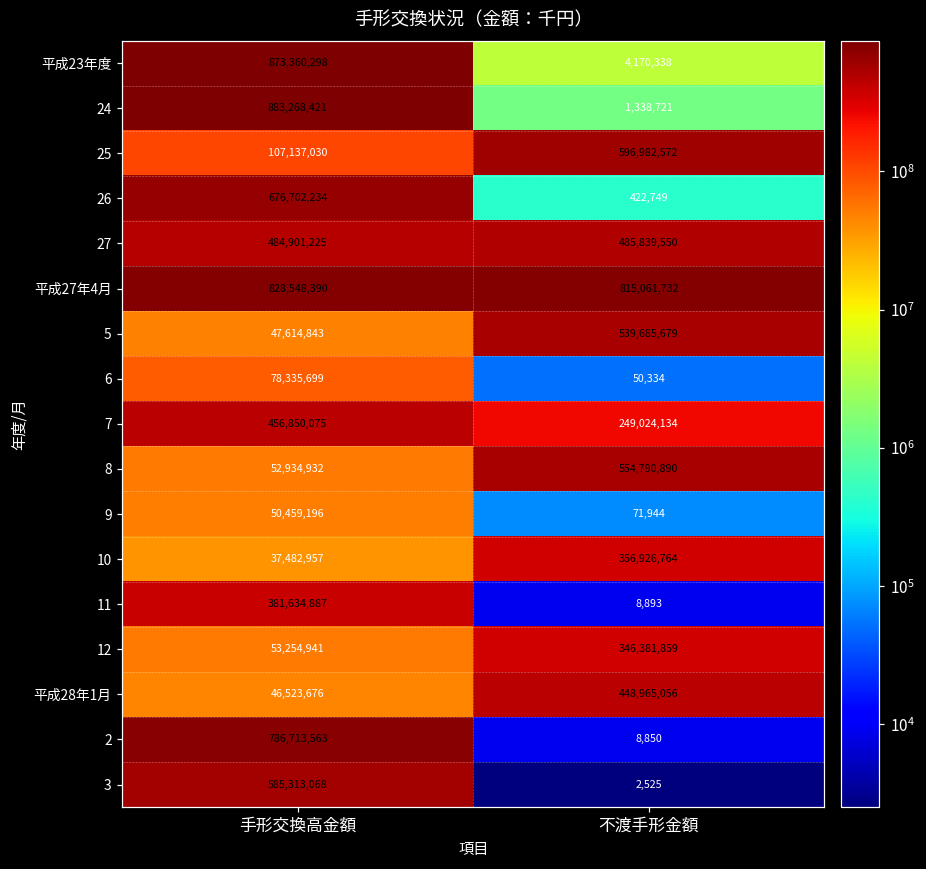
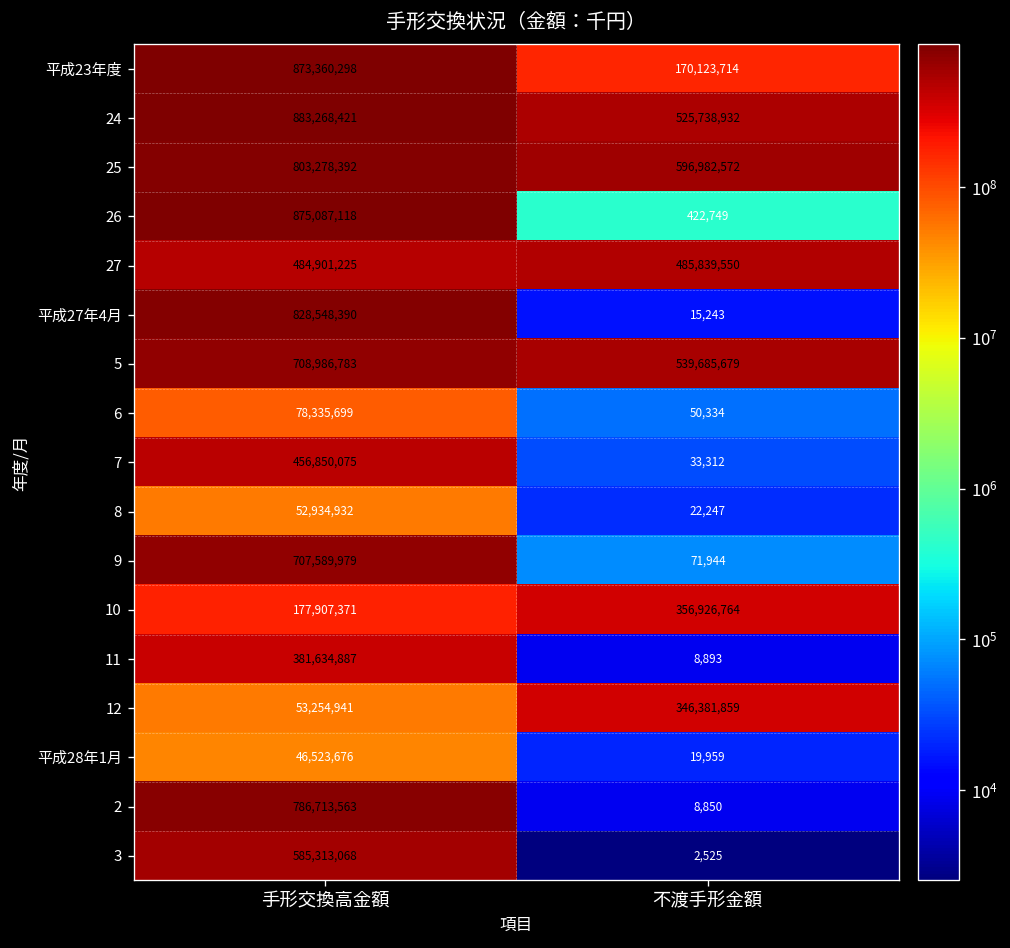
  {
    "平成23年度": {
      "手形交換高金額": "873,360,298",
-     "不渡手形金額": "4,170,338"
+     "不渡手形金額": "170,123,714"
    },
    "24": {
      "手形交換高金額": "883,268,421",
-     "不渡手形金額": "1,338,721"
+     "不渡手形金額": "525,738,932"
    },
    "25": {
-     "手形交換高金額": "107,137,030",
+     "手形交換高金額": "803,278,392",
      "不渡手形金額": "596,982,572"
    },
    "26": {
-     "手形交換高金額": "676,702,234",
+     "手形交換高金額": "875,087,118",
      "不渡手形金額": "422,749"
    },
    "27": {
      "手形交換高金額": "484,901,225",
      "不渡手形金額": "485,839,550"
    },
    "平成27年4月": {
      "手形交換高金額": "828,548,390",
-     "不渡手形金額": "815,061,732"
+     "不渡手形金額": "15,243"
    },
    "5": {
-     "手形交換高金額": "47,614,843",
+     "手形交換高金額": "708,986,783",
      "不渡手形金額": "539,685,679"
    },
    "6": {
      "手形交換高金額": "78,335,699",
      "不渡手形金額": "50,334"
    },
    "7": {
      "手形交換高金額": "456,850,075",
-     "不渡手形金額": "249,024,134"
+     "不渡手形金額": "33,312"
    },
    "8": {
      "手形交換高金額": "52,934,932",
-     "不渡手形金額": "554,790,890"
+     "不渡手形金額": "22,247"
    },
    "9": {
-     "手形交換高金額": "50,459,196",
+     "手形交換高金額": "707,589,979",
      "不渡手形金額": "71,944"
    },
    "10": {
-     "手形交換高金額": "37,482,957",
+     "手形交換高金額": "177,907,371",
      "不渡手形金額": "356,926,764"
    },
    "11": {
      "手形交換高金額": "381,634,887",
      "不渡手形金額": "8,893"
    },
    "12": {
      "手形交換高金額": "53,254,941",
      "不渡手形金額": "346,381,859"
    },
    "平成28年1月": {
      "手形交換高金額": "46,523,676",
-     "不渡手形金額": "448,965,056"
+     "不渡手形金額": "19,959"
    },
    "2": {
      "手形交換高金額": "786,713,563",
      "不渡手形金額": "8,850"
    },
    "3": {
      "手形交換高金額": "585,313,068",
      "不渡手形金額": "2,525"
    }
  }
